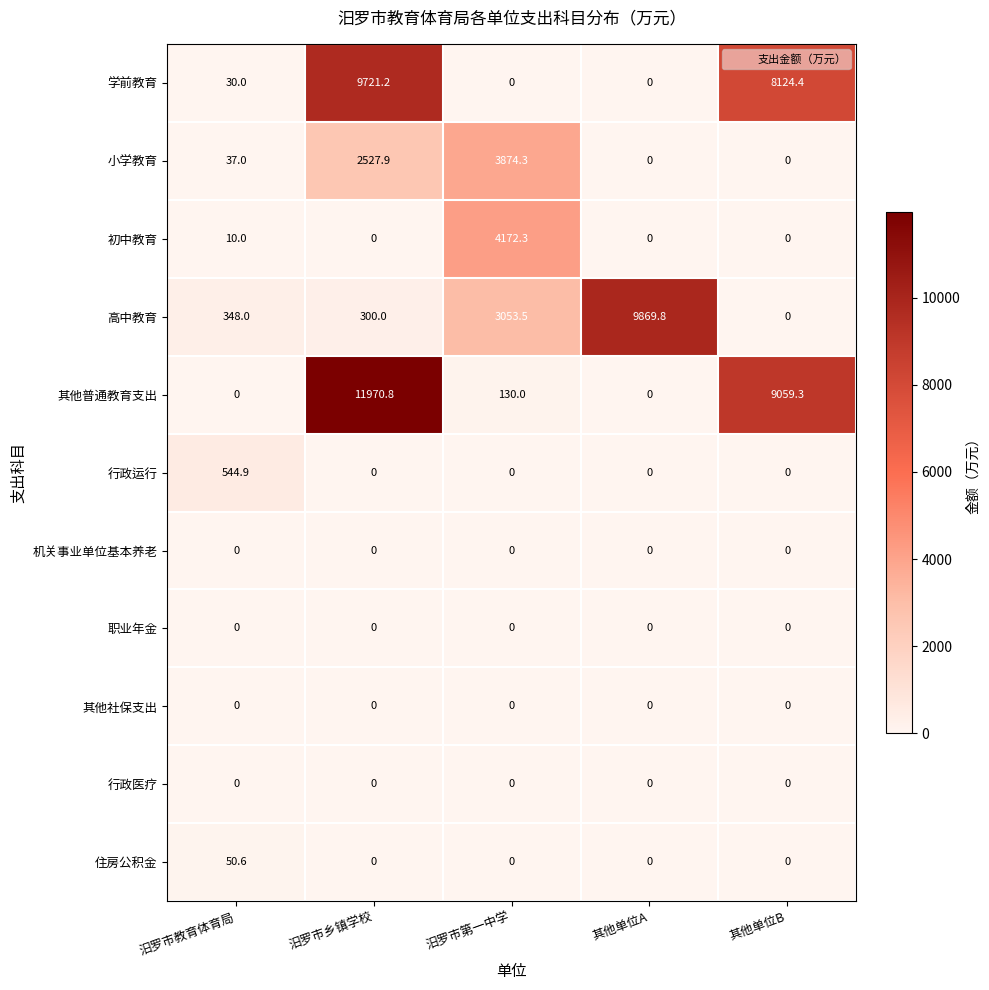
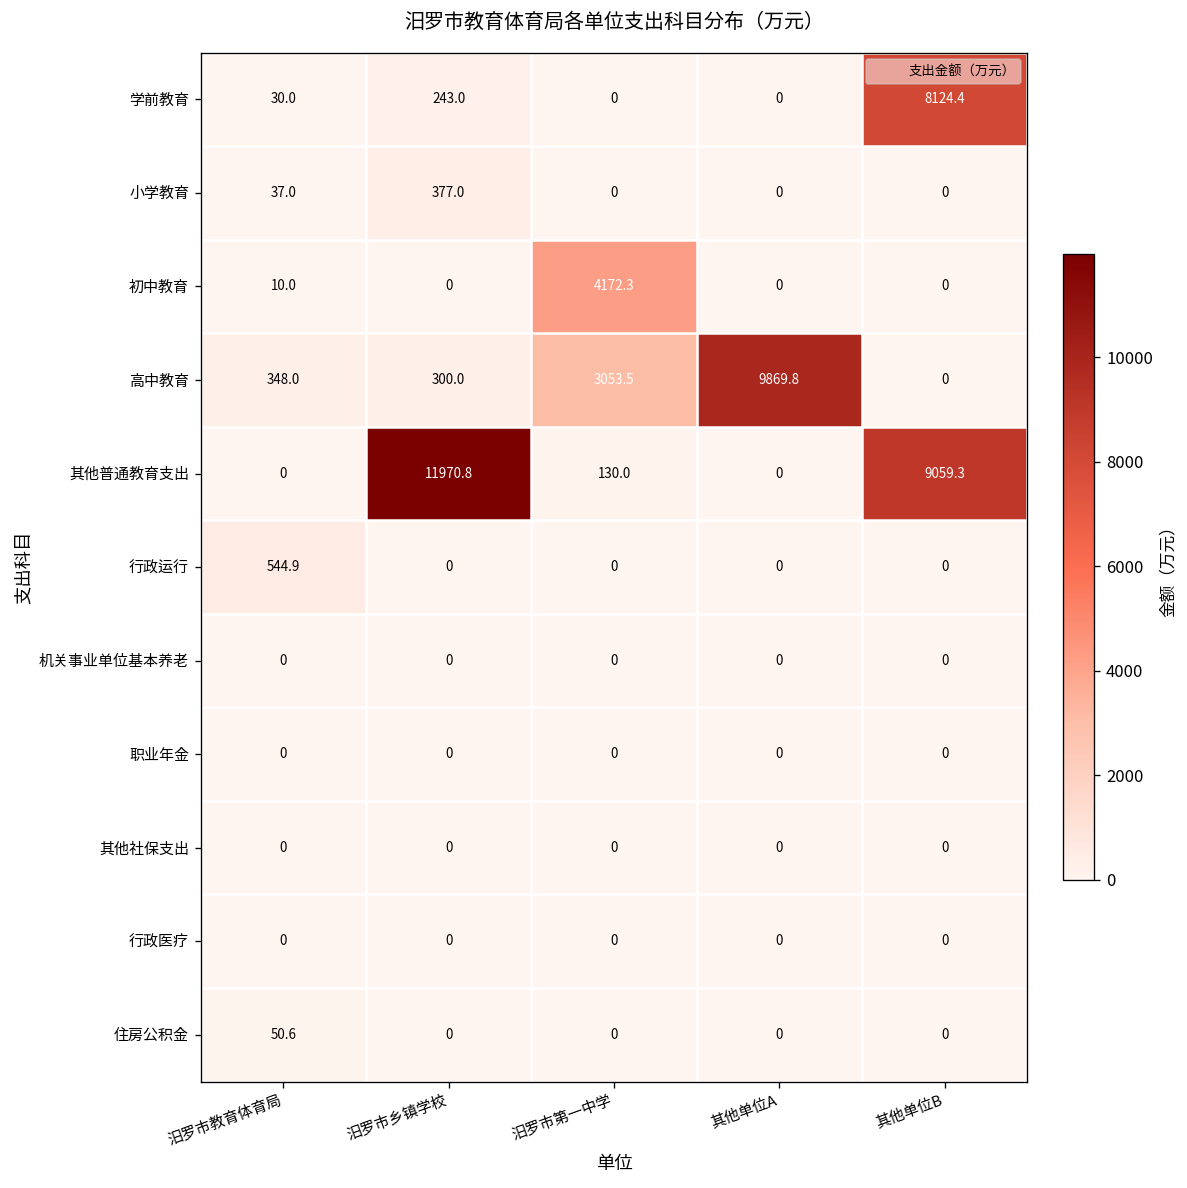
  {
    "学前教育": {
      "汨罗市教育体育局": 30.0,
-     "汨罗市乡镇学校": 9721.2,
+     "汨罗市乡镇学校": 243.0,
      "汨罗市第一中学": 0,
      "其他单位A": 0,
      "其他单位B": 8124.4
    },
    "小学教育": {
      "汨罗市教育体育局": 37.0,
-     "汨罗市乡镇学校": 2527.9,
-     "汨罗市第一中学": 3874.3,
+     "汨罗市乡镇学校": 377.0,
+     "汨罗市第一中学": 0,
      "其他单位A": 0,
      "其他单位B": 0
    },
    "初中教育": {
      "汨罗市教育体育局": 10.0,
      "汨罗市乡镇学校": 0,
      "汨罗市第一中学": 4172.3,
      "其他单位A": 0,
      "其他单位B": 0
    },
    "高中教育": {
      "汨罗市教育体育局": 348.0,
      "汨罗市乡镇学校": 300.0,
      "汨罗市第一中学": 3053.5,
      "其他单位A": 9869.8,
      "其他单位B": 0
    },
    "其他普通教育支出": {
      "汨罗市教育体育局": 0,
      "汨罗市乡镇学校": 11970.8,
      "汨罗市第一中学": 130.0,
      "其他单位A": 0,
      "其他单位B": 9059.3
    },
    "行政运行": {
      "汨罗市教育体育局": 544.9,
      "汨罗市乡镇学校": 0,
      "汨罗市第一中学": 0,
      "其他单位A": 0,
      "其他单位B": 0
    },
    "机关事业单位基本养老": {
      "汨罗市教育体育局": 0,
      "汨罗市乡镇学校": 0,
      "汨罗市第一中学": 0,
      "其他单位A": 0,
      "其他单位B": 0
    },
    "职业年金": {
      "汨罗市教育体育局": 0,
      "汨罗市乡镇学校": 0,
      "汨罗市第一中学": 0,
      "其他单位A": 0,
      "其他单位B": 0
    },
    "其他社保支出": {
      "汨罗市教育体育局": 0,
      "汨罗市乡镇学校": 0,
      "汨罗市第一中学": 0,
      "其他单位A": 0,
      "其他单位B": 0
    },
    "行政医疗": {
      "汨罗市教育体育局": 0,
      "汨罗市乡镇学校": 0,
      "汨罗市第一中学": 0,
      "其他单位A": 0,
      "其他单位B": 0
    },
    "住房公积金": {
      "汨罗市教育体育局": 50.6,
      "汨罗市乡镇学校": 0,
      "汨罗市第一中学": 0,
      "其他单位A": 0,
      "其他单位B": 0
    }
  }
